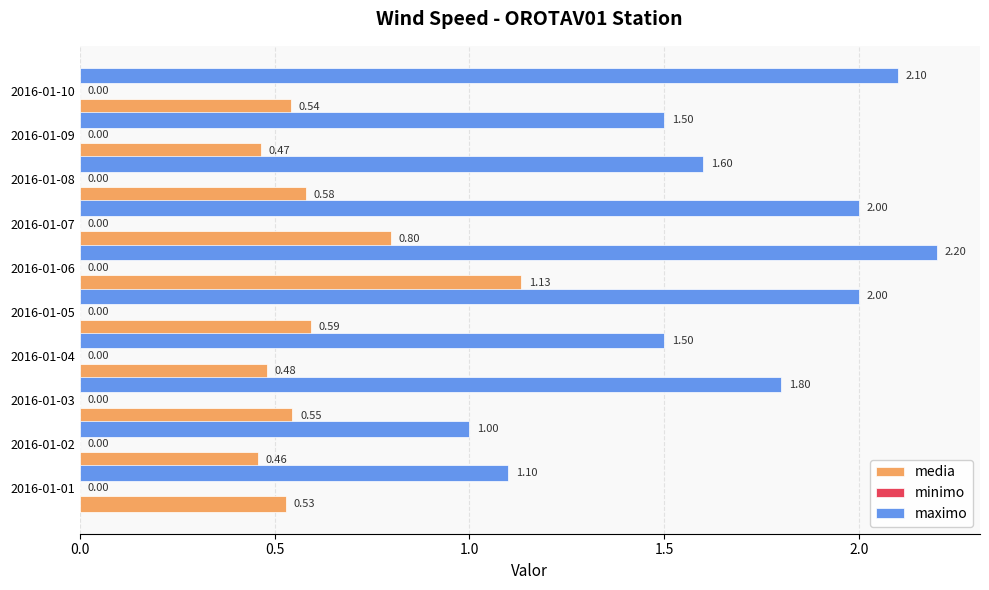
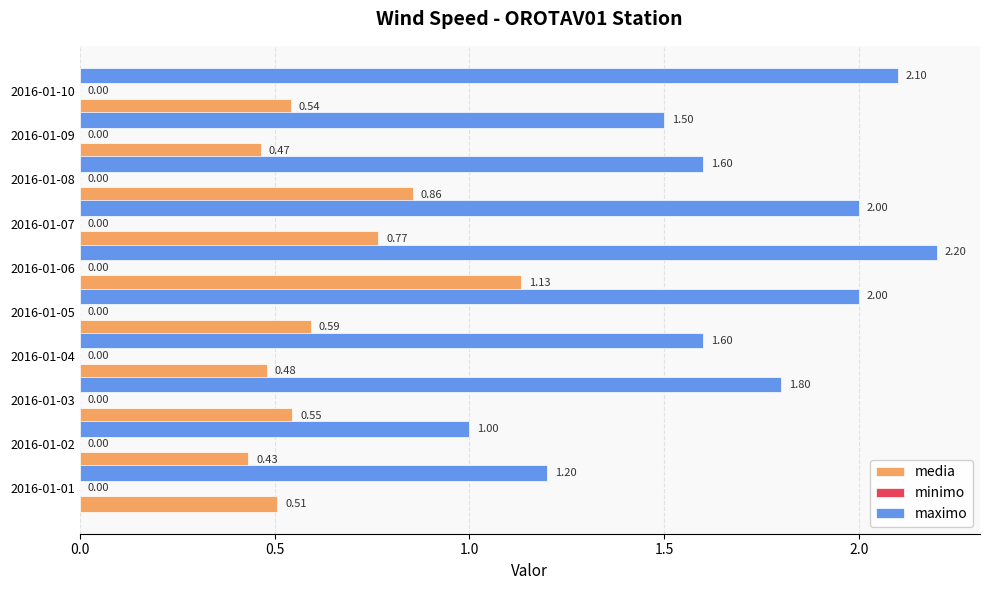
  {
    "media": {
      "2016-01-10": 0.54,
      "2016-01-09": 0.47,
-     "2016-01-08": 0.58,
-     "2016-01-07": 0.80,
+     "2016-01-08": 0.86,
+     "2016-01-07": 0.77,
      "2016-01-06": 1.13,
      "2016-01-05": 0.59,
      "2016-01-04": 0.48,
      "2016-01-03": 0.55,
-     "2016-01-02": 0.46,
-     "2016-01-01": 0.53
+     "2016-01-02": 0.43,
+     "2016-01-01": 0.51
    },
    "minimo": {
      "2016-01-10": 0.00,
      "2016-01-09": 0.00,
      "2016-01-08": 0.00,
      "2016-01-07": 0.00,
      "2016-01-06": 0.00,
      "2016-01-05": 0.00,
      "2016-01-04": 0.00,
      "2016-01-03": 0.00,
      "2016-01-02": 0.00,
      "2016-01-01": 0.00
    },
    "maximo": {
      "2016-01-10": 2.10,
      "2016-01-09": 1.50,
      "2016-01-08": 1.60,
      "2016-01-07": 2.00,
      "2016-01-06": 2.20,
      "2016-01-05": 2.00,
-     "2016-01-04": 1.50,
+     "2016-01-04": 1.60,
      "2016-01-03": 1.80,
      "2016-01-02": 1.00,
-     "2016-01-01": 1.10
+     "2016-01-01": 1.20
    }
  }
